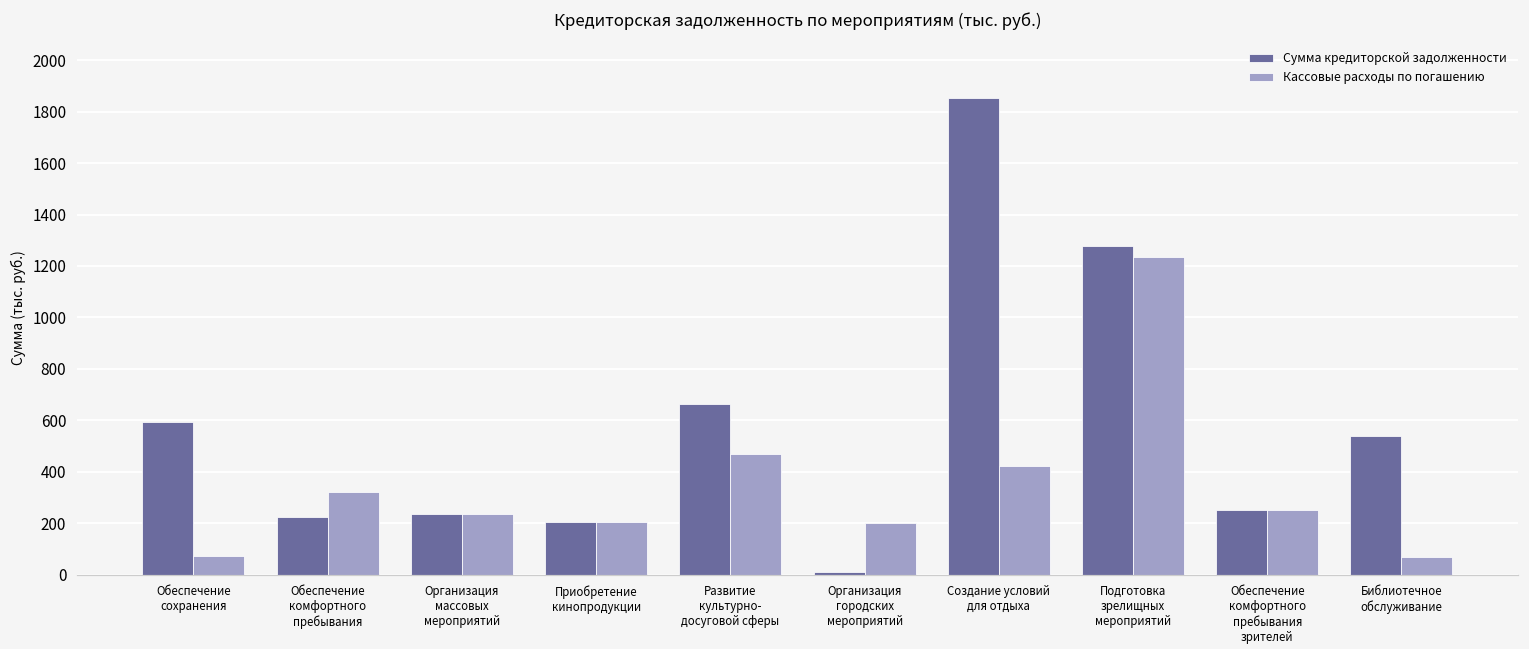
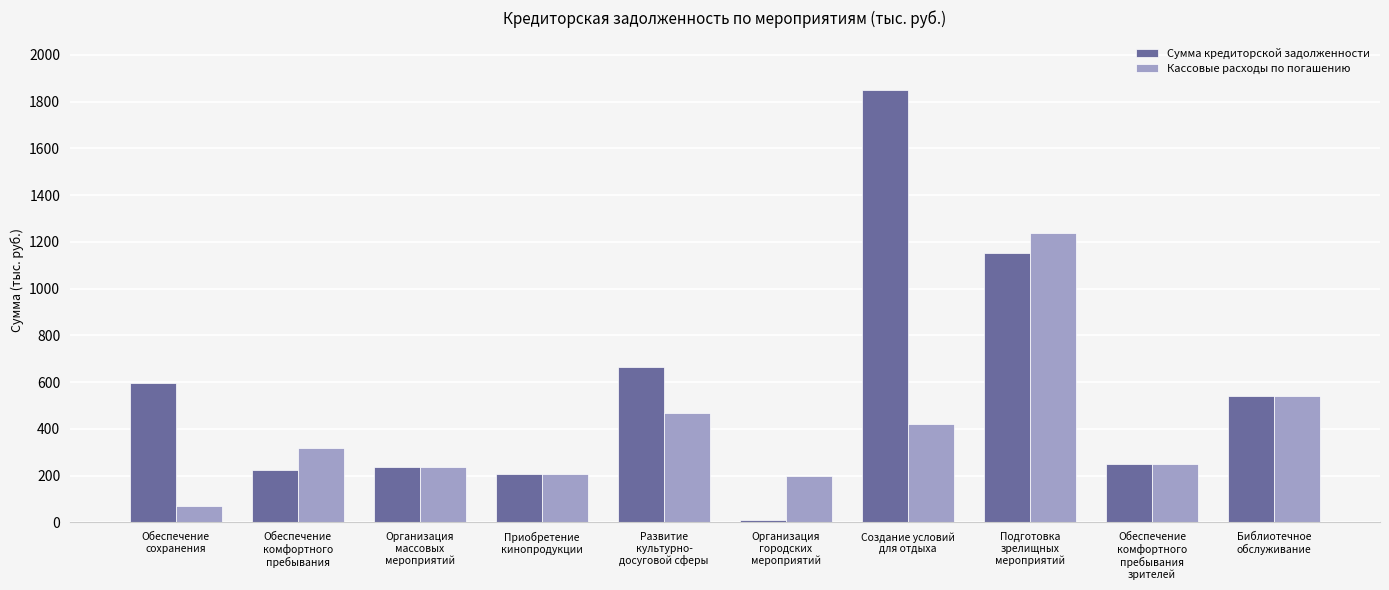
  {
    "Сумма кредиторской задолженности": {
      "Обеспечение сохранения": 590,
      "Обеспечение комфортного пребывания": 220,
      "Организация массовых мероприятий": 240,
      "Приобретение кинопродукции": 210,
      "Развитие культурно- досуговой сферы": 660,
      "Создание условий для отдыха": 1850,
-     "Подготовка зрелищных мероприятий": 1280,
+     "Подготовка зрелищных мероприятий": 1150,
      "Обеспечение комфортного пребывания зрителей": 250,
      "Библиотечное обслуживание": 540
    },
    "Кассовые расходы по погашению": {
      "Обеспечение сохранения": 70,
      "Обеспечение комфортного пребывания": 320,
      "Организация массовых мероприятий": 240,
      "Приобретение кинопродукции": 210,
      "Развитие культурно- досуговой сферы": 470,
      "Организация городских мероприятий": 200,
      "Создание условий для отдыха": 420,
      "Подготовка зрелищных мероприятий": 1240,
      "Обеспечение комфортного пребывания зрителей": 250,
-     "Библиотечное обслуживание": 70
+     "Библиотечное обслуживание": 540
    }
  }
